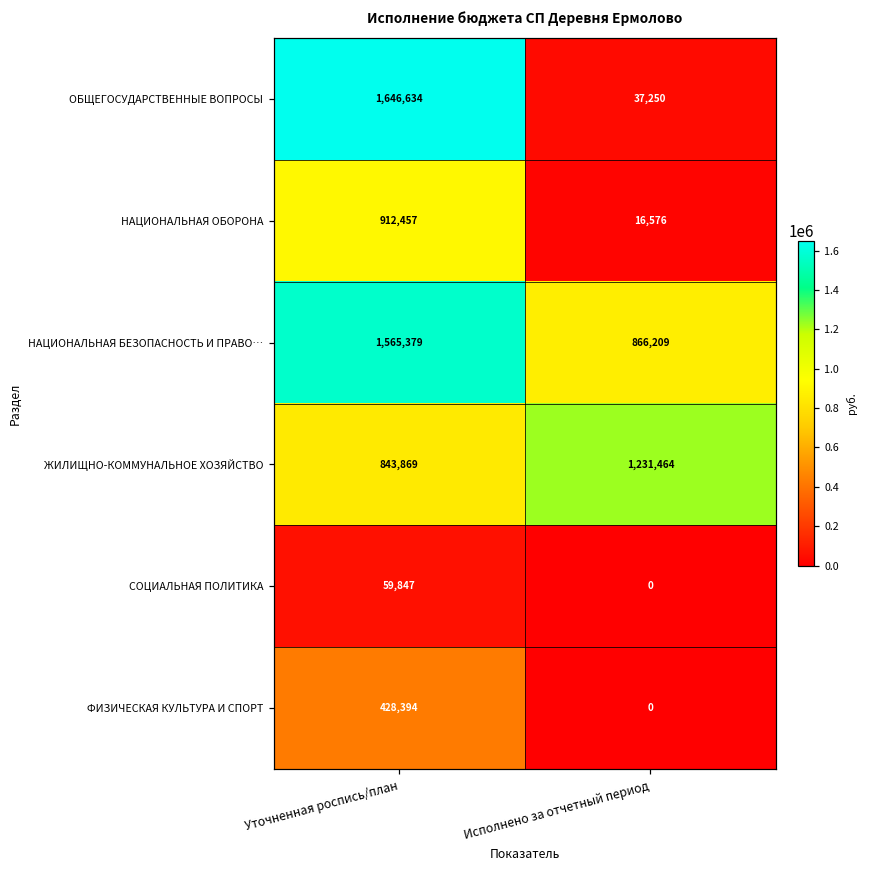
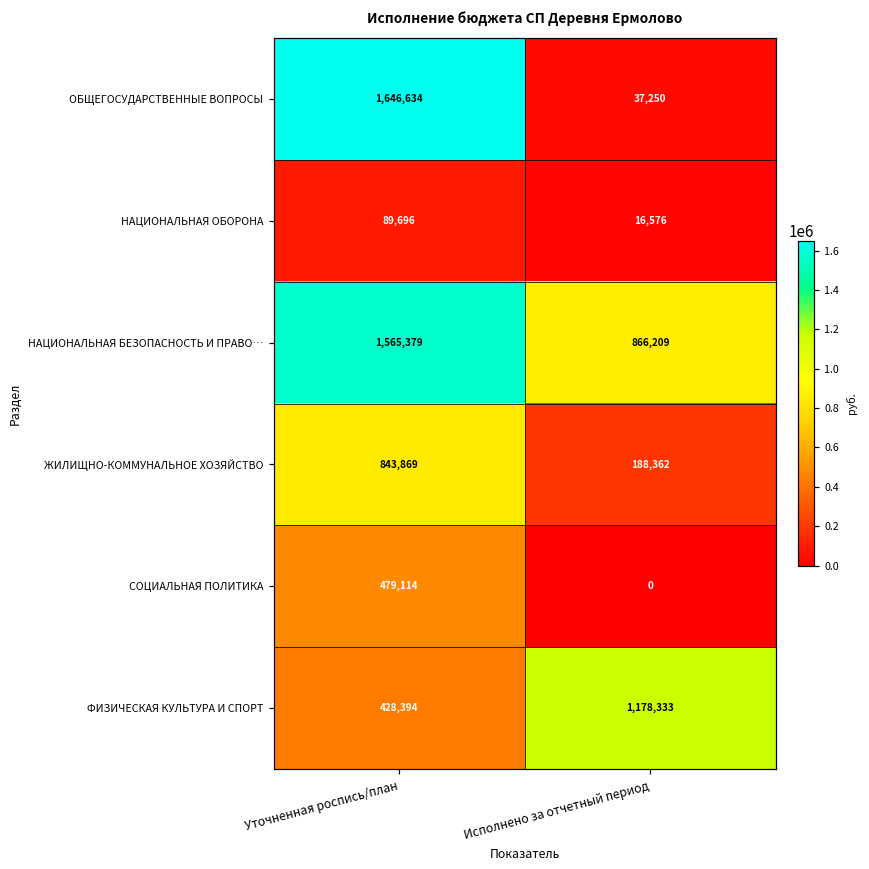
  {
    "ОБЩЕГОСУДАРСТВЕННЫЕ ВОПРОСЫ": {
      "Уточненная роспись/план": "1,646,634",
      "Исполнено за отчетный период": "37,250"
    },
    "НАЦИОНАЛЬНАЯ ОБОРОНА": {
-     "Уточненная роспись/план": "912,457",
+     "Уточненная роспись/план": "89,696",
      "Исполнено за отчетный период": "16,576"
    },
    "НАЦИОНАЛЬНАЯ БЕЗОПАСНОСТЬ И ПРАВО…": {
      "Уточненная роспись/план": "1,565,379",
      "Исполнено за отчетный период": "866,209"
    },
    "ЖИЛИЩНО-КОММУНАЛЬНОЕ ХОЗЯЙСТВО": {
      "Уточненная роспись/план": "843,869",
-     "Исполнено за отчетный период": "1,231,464"
+     "Исполнено за отчетный период": "188,362"
    },
    "СОЦИАЛЬНАЯ ПОЛИТИКА": {
-     "Уточненная роспись/план": "59,847",
+     "Уточненная роспись/план": "479,114",
      "Исполнено за отчетный период": "0"
    },
    "ФИЗИЧЕСКАЯ КУЛЬТУРА И СПОРТ": {
      "Уточненная роспись/план": "428,394",
-     "Исполнено за отчетный период": "0"
+     "Исполнено за отчетный период": "1,178,333"
    }
  }
